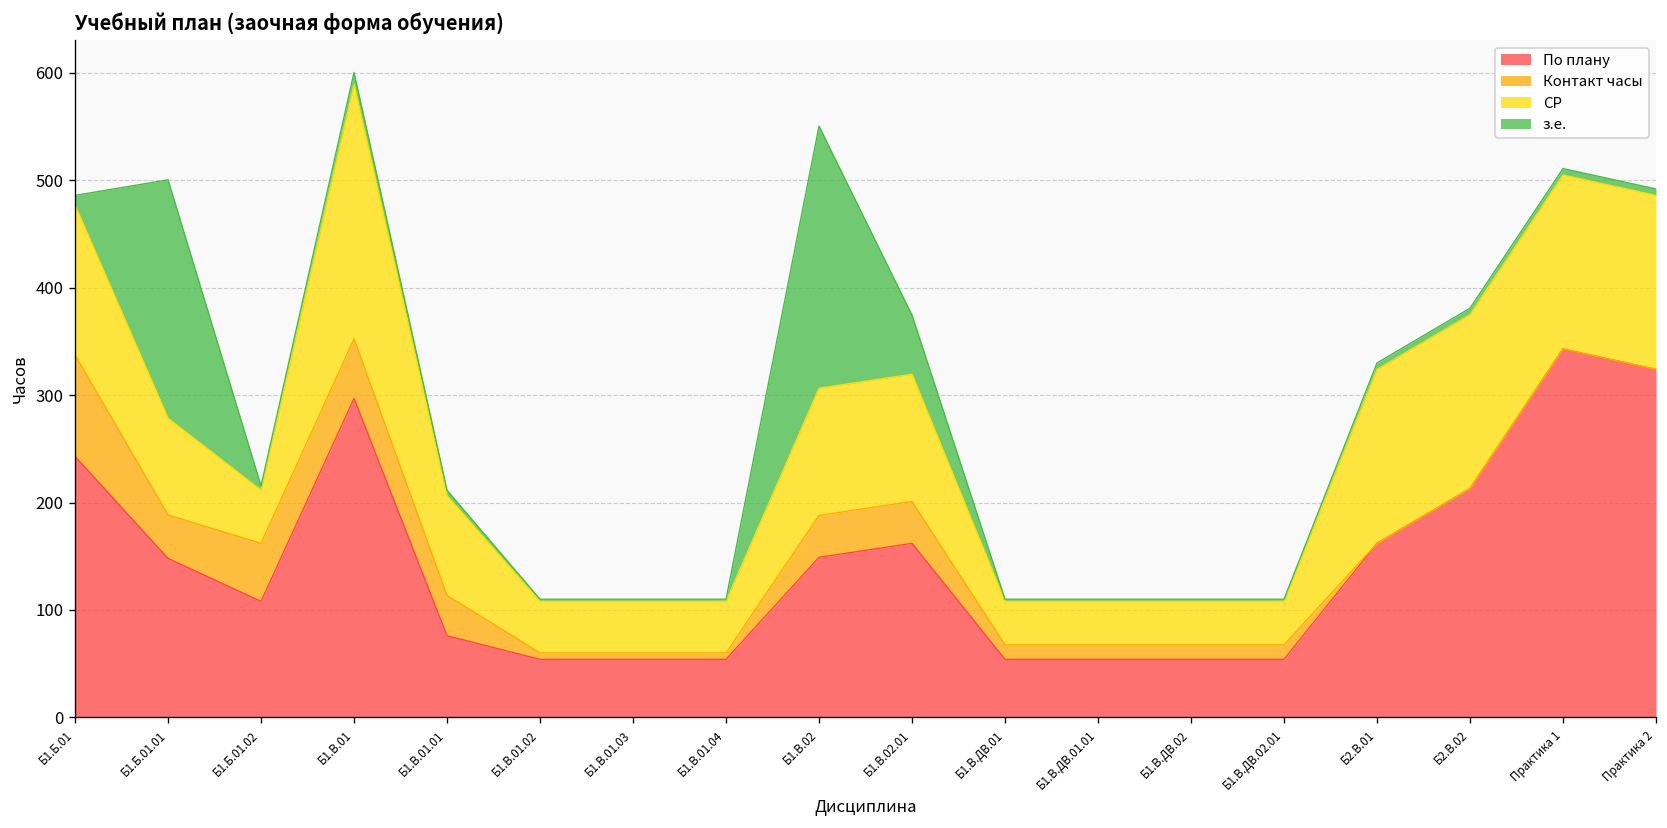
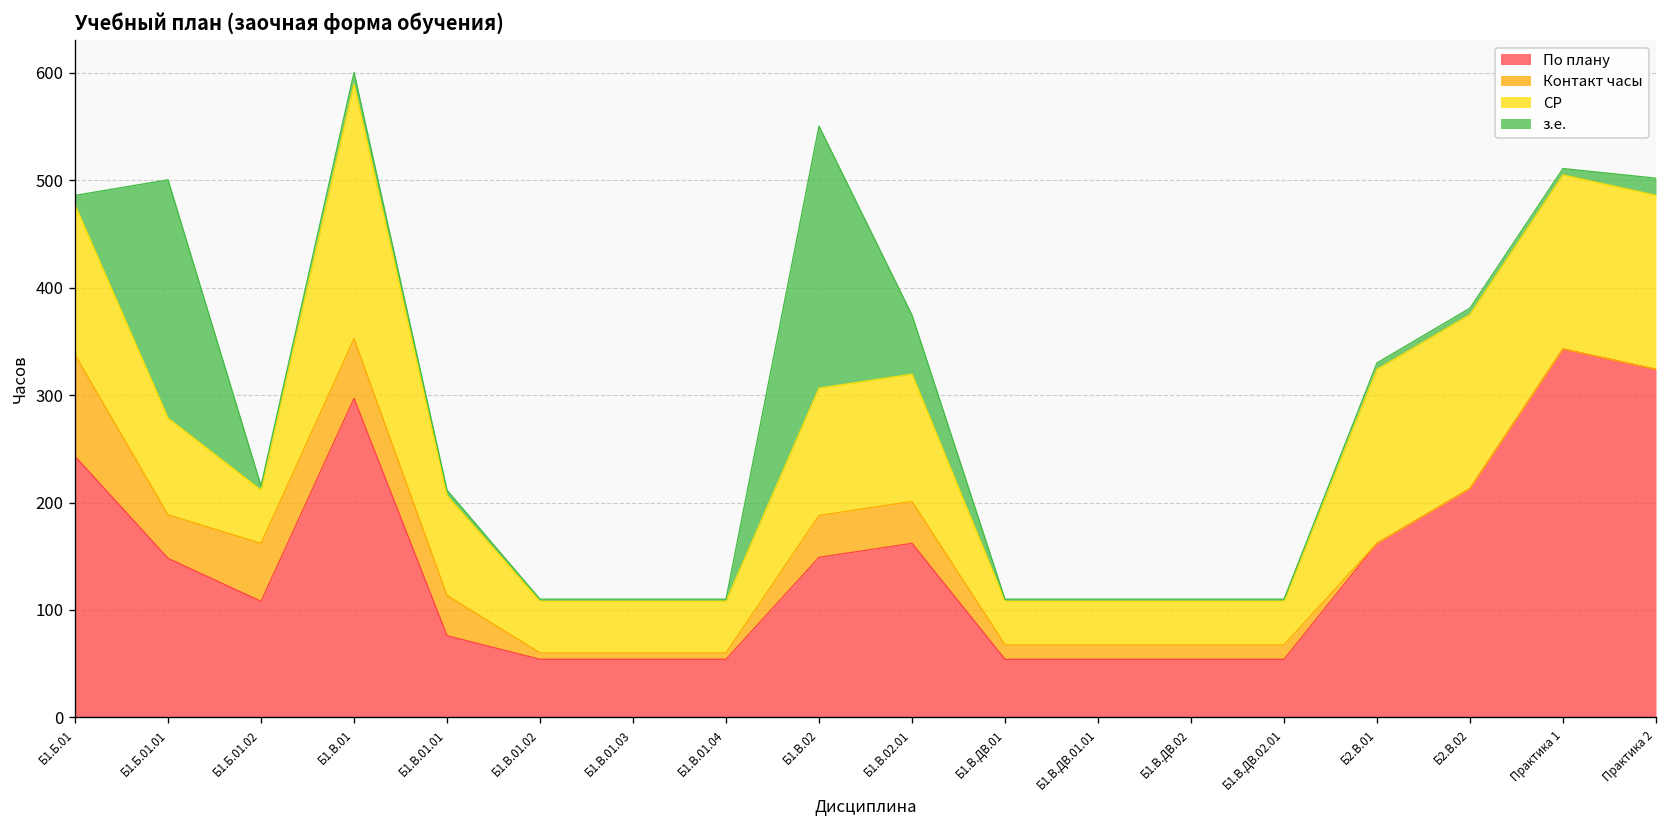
  {
    "По плану": {
      "Б1.Б.01": 240,
      "Б1.Б.01.01": 150,
      "Б1.Б.01.02": 110,
      "Б1.В.01": 300,
      "Б1.В.01.01": 80,
      "Б1.В.01.02": 50,
      "Б1.В.01.03": 50,
      "Б1.В.01.04": 50,
      "Б1.В.02": 150,
      "Б1.В.02.01": 160,
      "Б1.В.ДВ.01": 50,
      "Б1.В.ДВ.01.01": 50,
      "Б1.В.ДВ.02": 50,
      "Б1.В.ДВ.02.01": 50
    },
    "з.е.": {
      "Б1.Б.01": 10,
      "Б1.Б.01.01": 220,
      "Б1.Б.01.02": 0,
      "Б1.В.01": 10,
      "Б1.В.01.01": 10,
      "Б1.В.02": 240,
      "Б1.В.02.01": 60,
      "Б2.В.01": 10,
      "Б2.В.02": 10,
      "Практика 1": 10,
-     "Практика 2": 10
+     "Практика 2": 20
    }
  }
